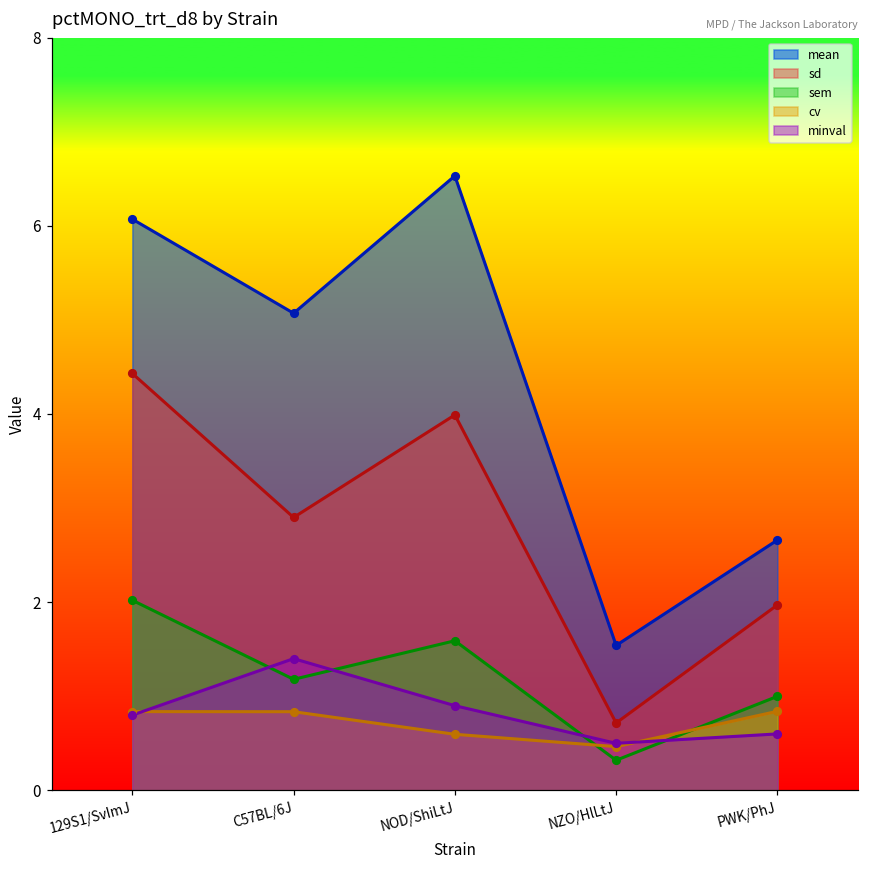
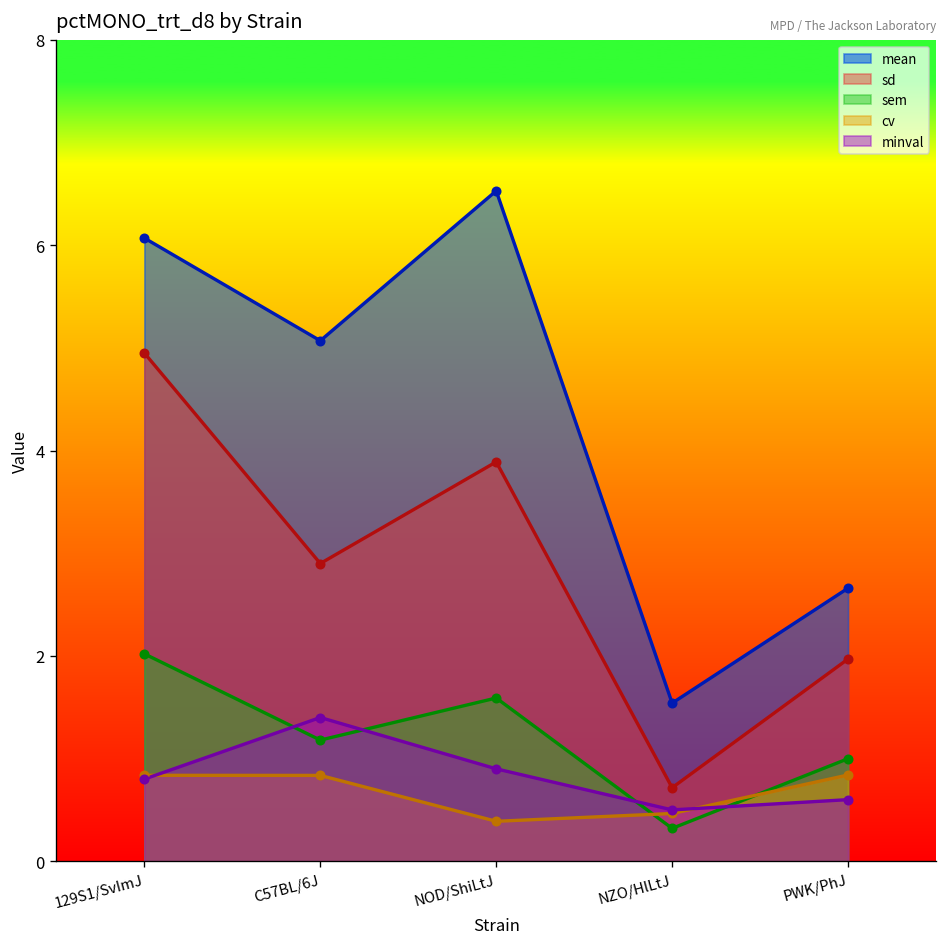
  {
    "mean": {
      "129S1/SvImJ": 6.1,
      "C57BL/6J": 5.1,
      "NOD/ShiLtJ": 6.5,
      "NZO/HlLtJ": 1.5,
      "PWK/PhJ": 2.7
    },
    "sd": {
-     "129S1/SvImJ": 4.4,
+     "129S1/SvImJ": 5.0,
      "C57BL/6J": 2.9,
-     "NOD/ShiLtJ": 4.0,
+     "NOD/ShiLtJ": 3.9,
      "NZO/HlLtJ": 0.7,
      "PWK/PhJ": 2.0
    },
    "sem": {
      "129S1/SvImJ": 2.0,
      "C57BL/6J": 1.2,
      "NOD/ShiLtJ": 1.6,
      "NZO/HlLtJ": 0.3,
      "PWK/PhJ": 1.0
    },
    "cv": {
      "129S1/SvImJ": 0.8,
      "C57BL/6J": 0.8,
-     "NOD/ShiLtJ": 0.6,
+     "NOD/ShiLtJ": 0.4,
      "NZO/HlLtJ": 0.5,
      "PWK/PhJ": 0.8
    },
    "minval": {
      "129S1/SvImJ": 0.8,
      "C57BL/6J": 1.4,
      "NOD/ShiLtJ": 0.9,
      "NZO/HlLtJ": 0.5,
      "PWK/PhJ": 0.6
    }
  }
